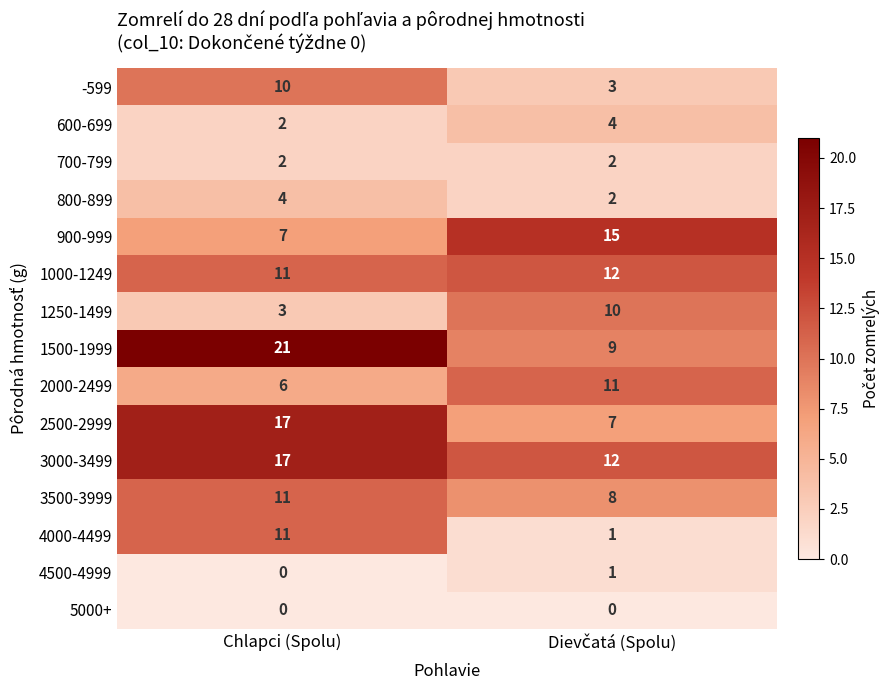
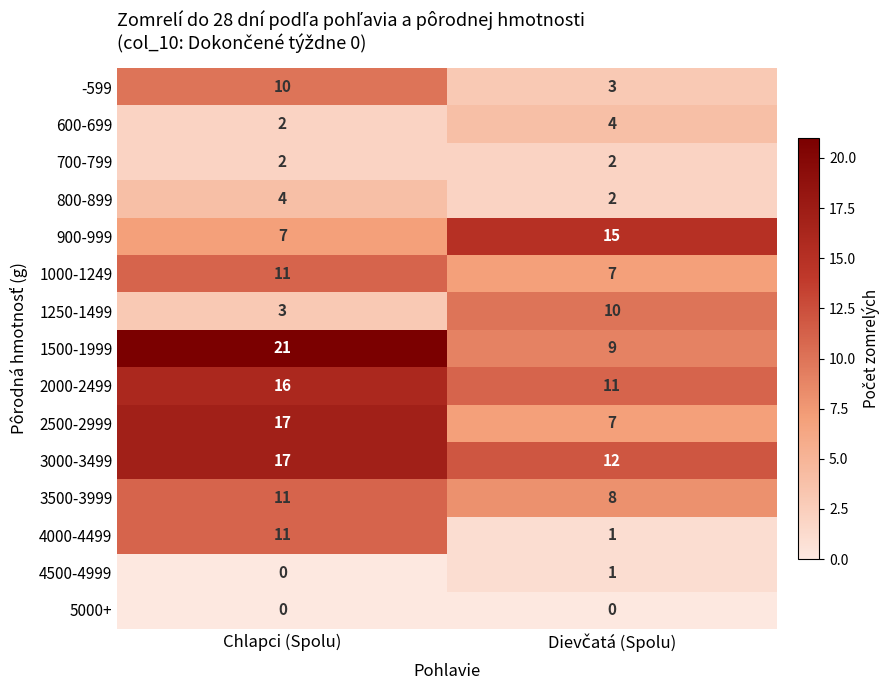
  {
    "-599": {
      "Chlapci (Spolu)": 10,
      "Dievčatá (Spolu)": 3
    },
    "600-699": {
      "Chlapci (Spolu)": 2,
      "Dievčatá (Spolu)": 4
    },
    "700-799": {
      "Chlapci (Spolu)": 2,
      "Dievčatá (Spolu)": 2
    },
    "800-899": {
      "Chlapci (Spolu)": 4,
      "Dievčatá (Spolu)": 2
    },
    "900-999": {
      "Chlapci (Spolu)": 7,
      "Dievčatá (Spolu)": 15
    },
    "1000-1249": {
      "Chlapci (Spolu)": 11,
-     "Dievčatá (Spolu)": 12
+     "Dievčatá (Spolu)": 7
    },
    "1250-1499": {
      "Chlapci (Spolu)": 3,
      "Dievčatá (Spolu)": 10
    },
    "1500-1999": {
      "Chlapci (Spolu)": 21,
      "Dievčatá (Spolu)": 9
    },
    "2000-2499": {
-     "Chlapci (Spolu)": 6,
+     "Chlapci (Spolu)": 16,
      "Dievčatá (Spolu)": 11
    },
    "2500-2999": {
      "Chlapci (Spolu)": 17,
      "Dievčatá (Spolu)": 7
    },
    "3000-3499": {
      "Chlapci (Spolu)": 17,
      "Dievčatá (Spolu)": 12
    },
    "3500-3999": {
      "Chlapci (Spolu)": 11,
      "Dievčatá (Spolu)": 8
    },
    "4000-4499": {
      "Chlapci (Spolu)": 11,
      "Dievčatá (Spolu)": 1
    },
    "4500-4999": {
      "Chlapci (Spolu)": 0,
      "Dievčatá (Spolu)": 1
    },
    "5000+": {
      "Chlapci (Spolu)": 0,
      "Dievčatá (Spolu)": 0
    }
  }
